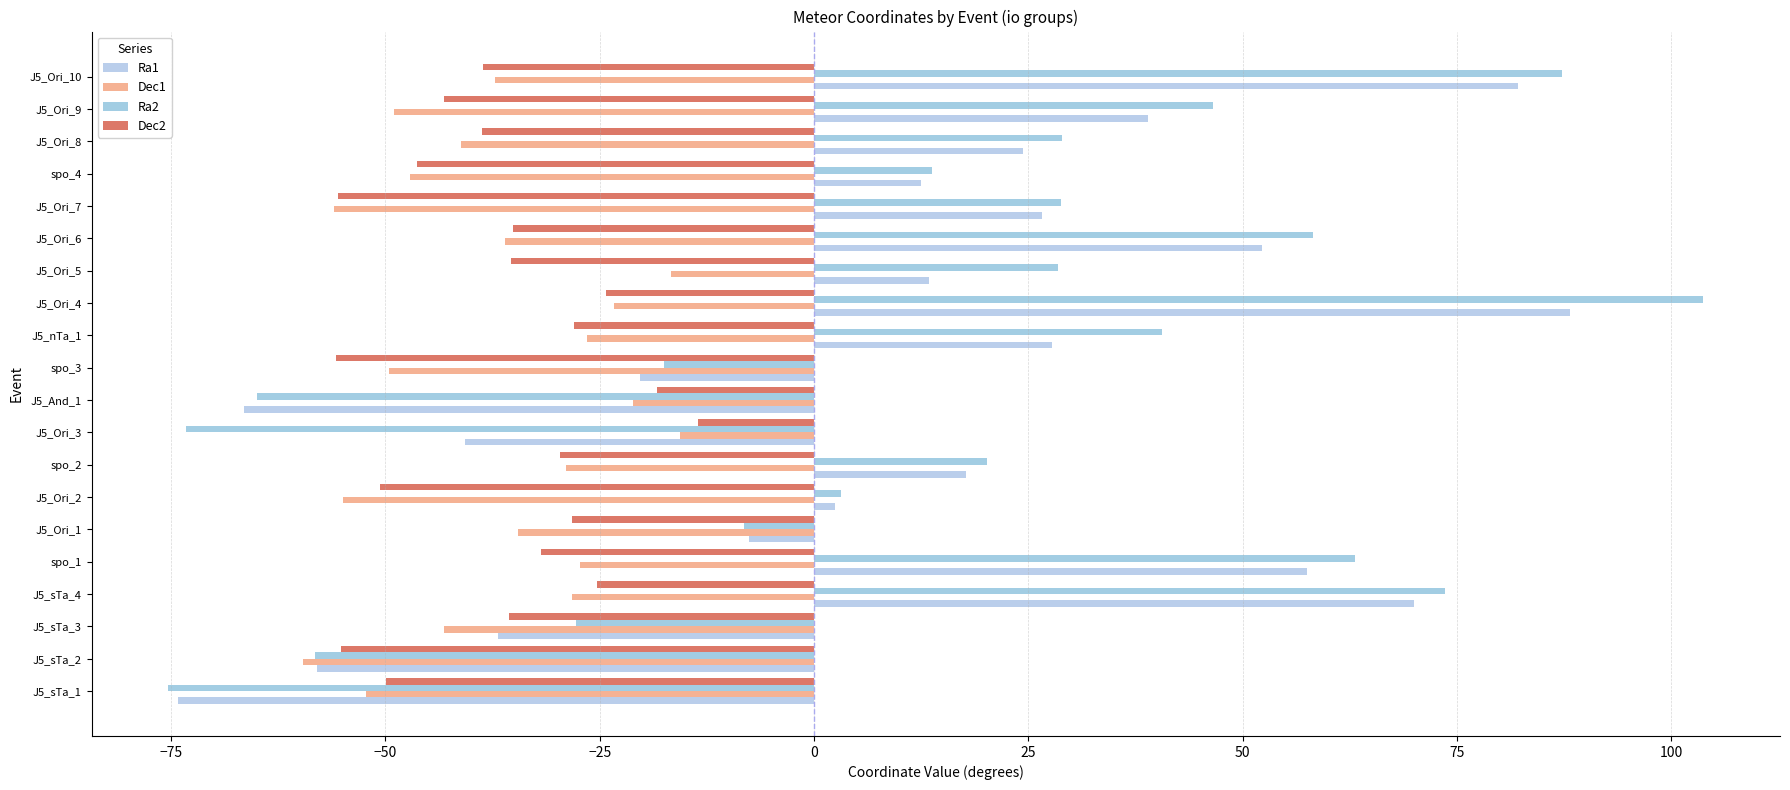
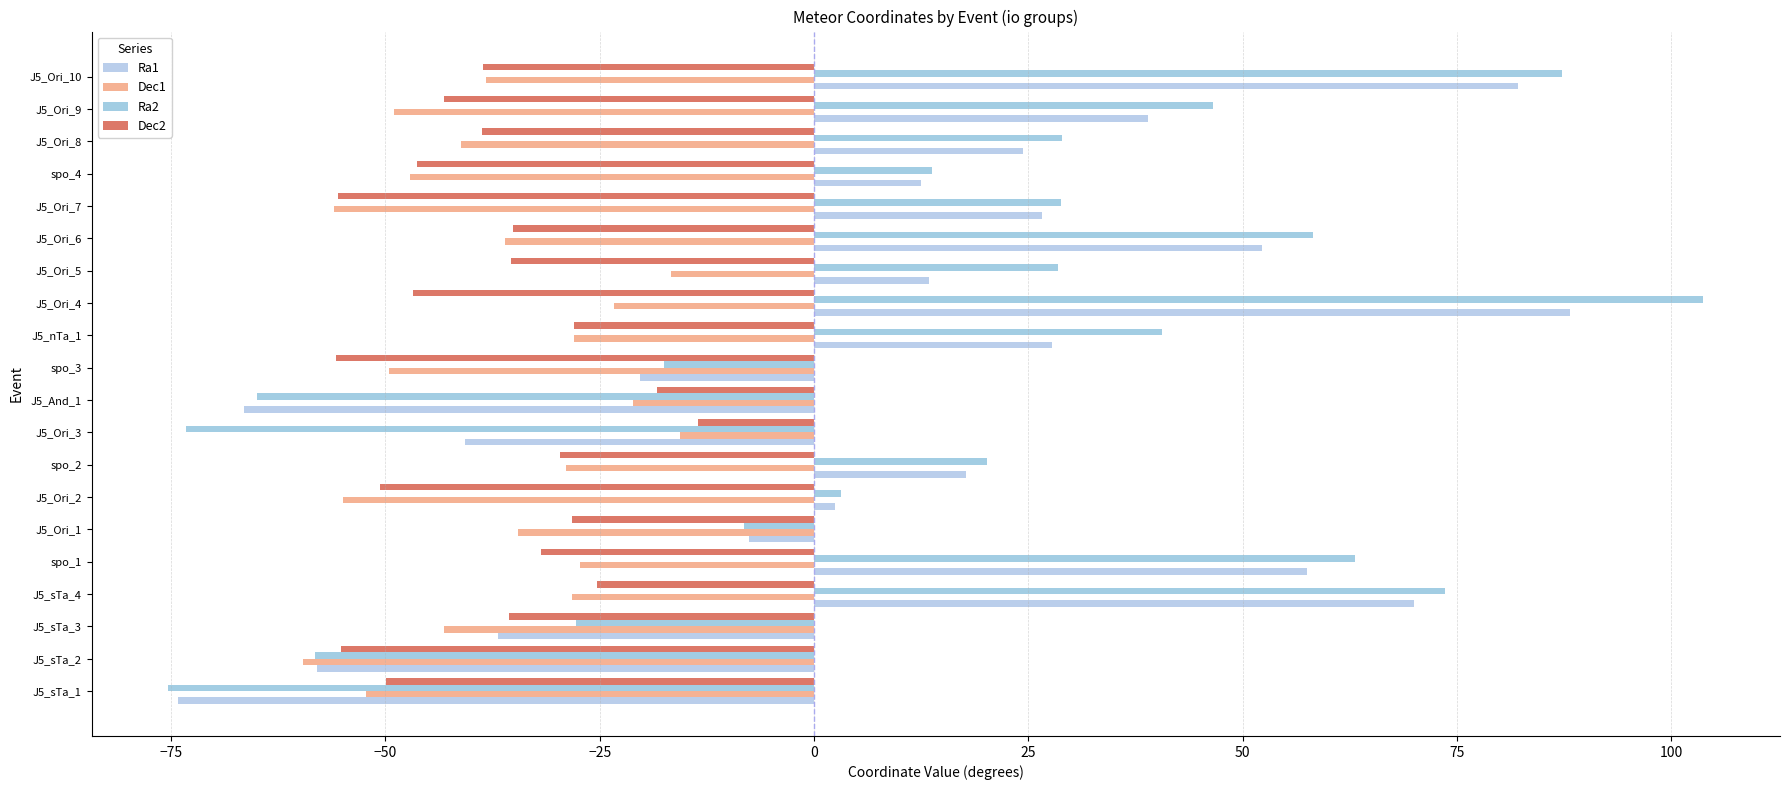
  {
    "Dec1": {
-     "J5_Ori_10": -37,
+     "J5_Ori_10": -38,
      "J5_Ori_9": -49,
      "J5_Ori_8": -41,
      "spo_4": -47,
      "J5_Ori_7": -56,
      "J5_Ori_6": -36,
      "J5_Ori_5": -17,
      "J5_Ori_4": -23,
-     "J5_nTa_1": -26,
+     "J5_nTa_1": -28,
      "spo_3": -50,
      "J5_And_1": -21,
      "J5_Ori_3": -16,
      "spo_2": -29,
      "J5_Ori_2": -55,
      "J5_Ori_1": -35,
      "spo_1": -27,
      "J5_sTa_4": -28,
      "J5_sTa_3": -43,
      "J5_sTa_2": -60,
      "J5_sTa_1": -52
    },
    "Dec2": {
      "J5_Ori_10": -39,
      "J5_Ori_9": -43,
      "J5_Ori_8": -39,
      "spo_4": -46,
      "J5_Ori_7": -56,
      "J5_Ori_6": -35,
      "J5_Ori_5": -35,
-     "J5_Ori_4": -24,
+     "J5_Ori_4": -47,
      "J5_nTa_1": -28,
      "spo_3": -56,
      "J5_And_1": -18,
      "J5_Ori_3": -14,
      "spo_2": -30,
      "J5_Ori_2": -51,
      "J5_Ori_1": -28,
      "spo_1": -32,
      "J5_sTa_4": -25,
      "J5_sTa_3": -36,
      "J5_sTa_2": -55,
      "J5_sTa_1": -50
    }
  }
